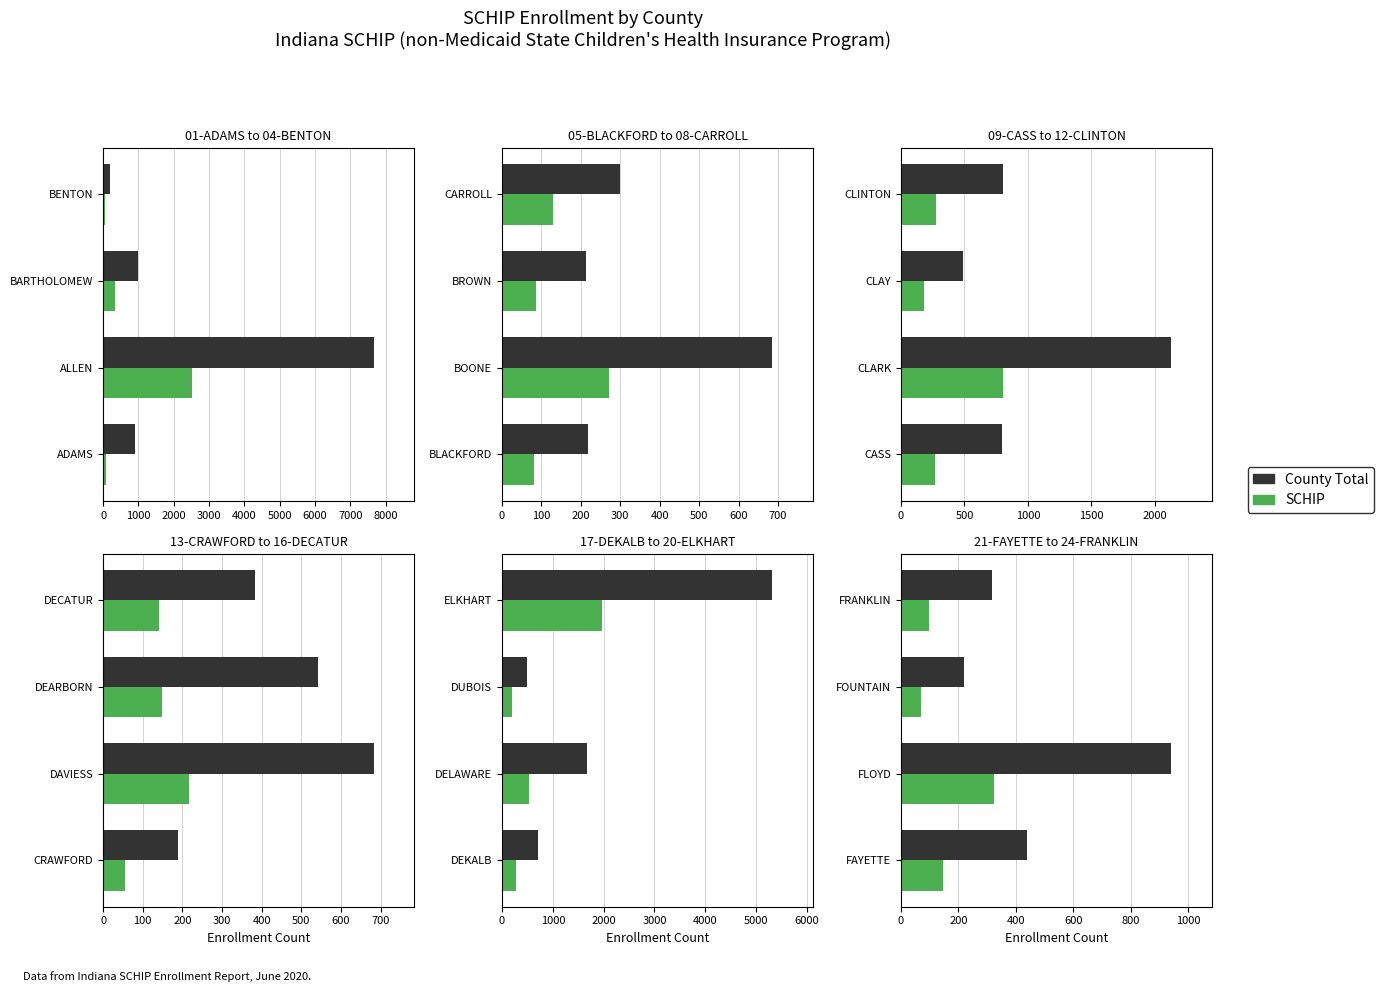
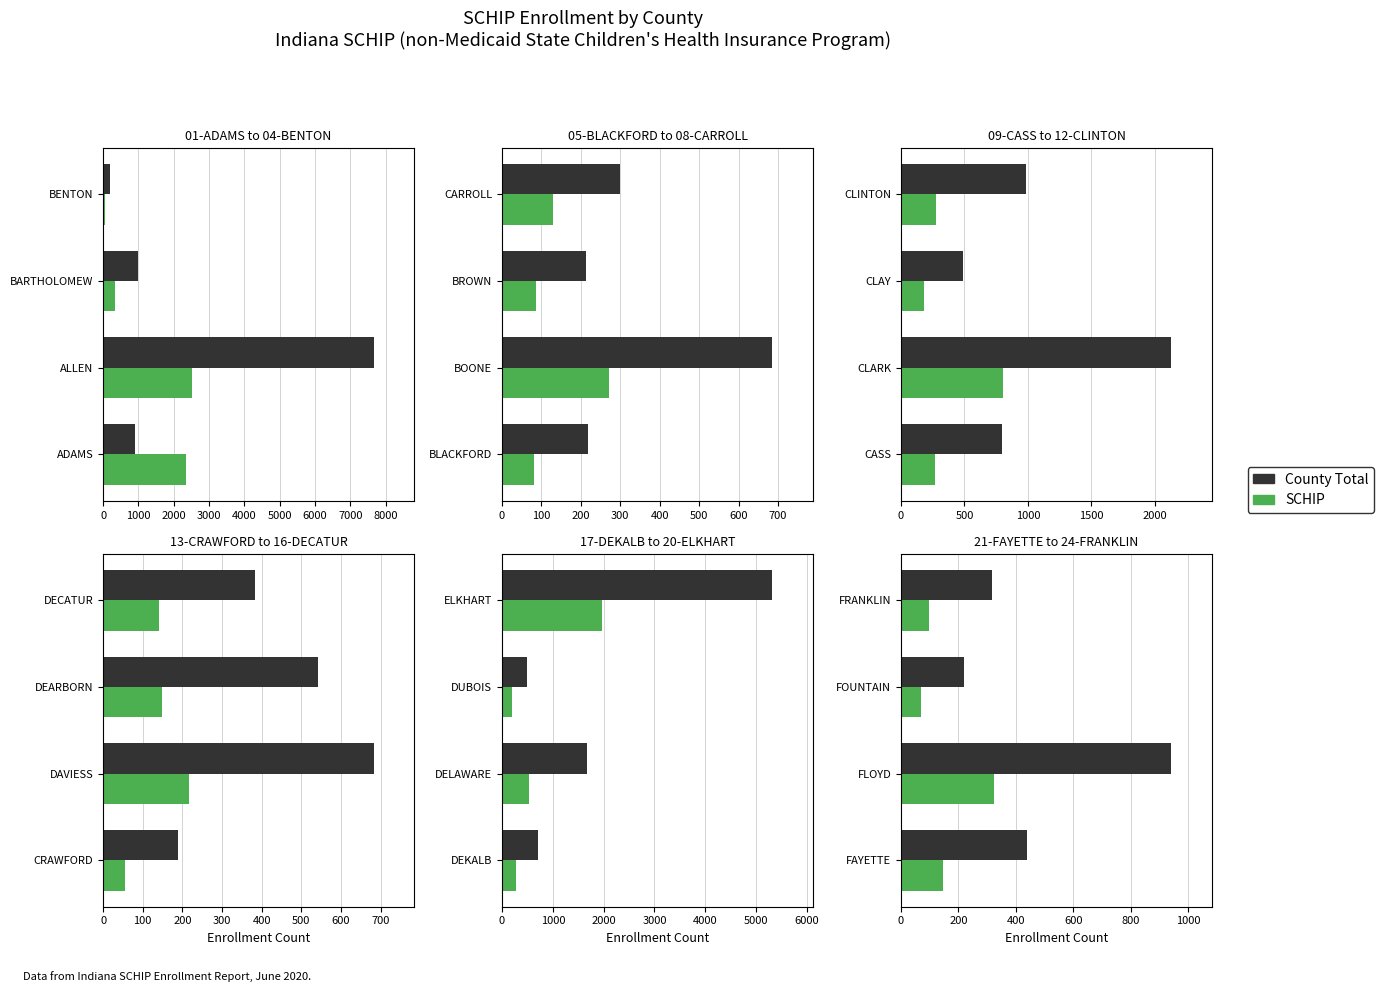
  {
    "01-ADAMS to 04-BENTON": {
      "County Total": {
        "BENTON": 200,
        "BARTHOLOMEW": 1000,
        "ALLEN": 7700,
        "ADAMS": 900
      },
      "SCHIP": {
        "BARTHOLOMEW": 300,
        "ALLEN": 2500,
-       "ADAMS": 100
+       "ADAMS": 2300
      }
    },
    "05-BLACKFORD to 08-CARROLL": {
      "County Total": {
        "CARROLL": 300,
        "BROWN": 210,
        "BOONE": 690,
        "BLACKFORD": 220
      },
      "SCHIP": {
        "CARROLL": 130,
        "BROWN": 90,
        "BOONE": 270,
        "BLACKFORD": 80
      }
    },
    "09-CASS to 12-CLINTON": {
      "County Total": {
-       "CLINTON": 810,
+       "CLINTON": 990,
        "CLAY": 490,
        "CLARK": 2130,
        "CASS": 790
      },
      "SCHIP": {
        "CLINTON": 270,
        "CLAY": 180,
        "CLARK": 800,
        "CASS": 270
      }
    },
    "13-CRAWFORD to 16-DECATUR": {
      "County Total": {
        "DECATUR": 380,
        "DEARBORN": 540,
        "DAVIESS": 680,
        "CRAWFORD": 190
      },
      "SCHIP": {
        "DECATUR": 140,
        "DEARBORN": 150,
        "DAVIESS": 220,
        "CRAWFORD": 60
      }
    },
    "17-DEKALB to 20-ELKHART": {
      "County Total": {
        "ELKHART": 5300,
        "DUBOIS": 500,
        "DELAWARE": 1700,
        "DEKALB": 700
      },
      "SCHIP": {
        "ELKHART": 2000,
        "DUBOIS": 200,
        "DELAWARE": 500,
        "DEKALB": 300
      }
    },
    "21-FAYETTE to 24-FRANKLIN": {
      "County Total": {
        "FRANKLIN": 320,
        "FOUNTAIN": 220,
        "FLOYD": 940,
        "FAYETTE": 440
      },
      "SCHIP": {
        "FRANKLIN": 100,
        "FOUNTAIN": 70,
        "FLOYD": 320,
        "FAYETTE": 150
      }
    }
  }
